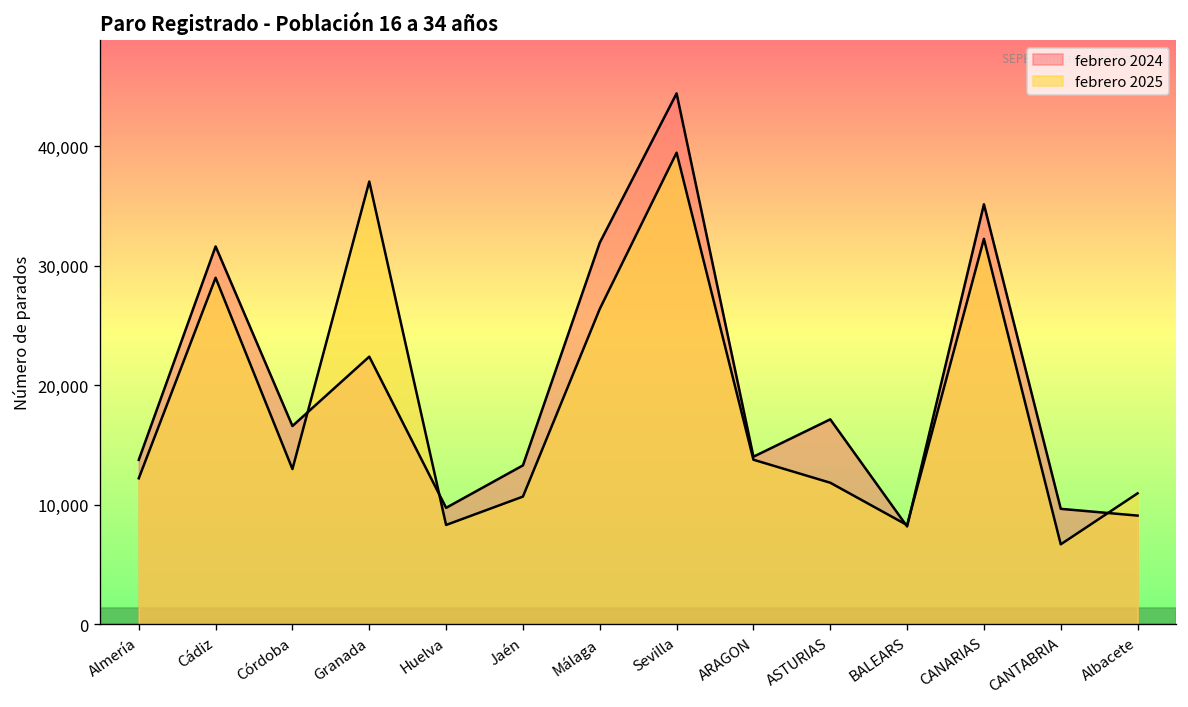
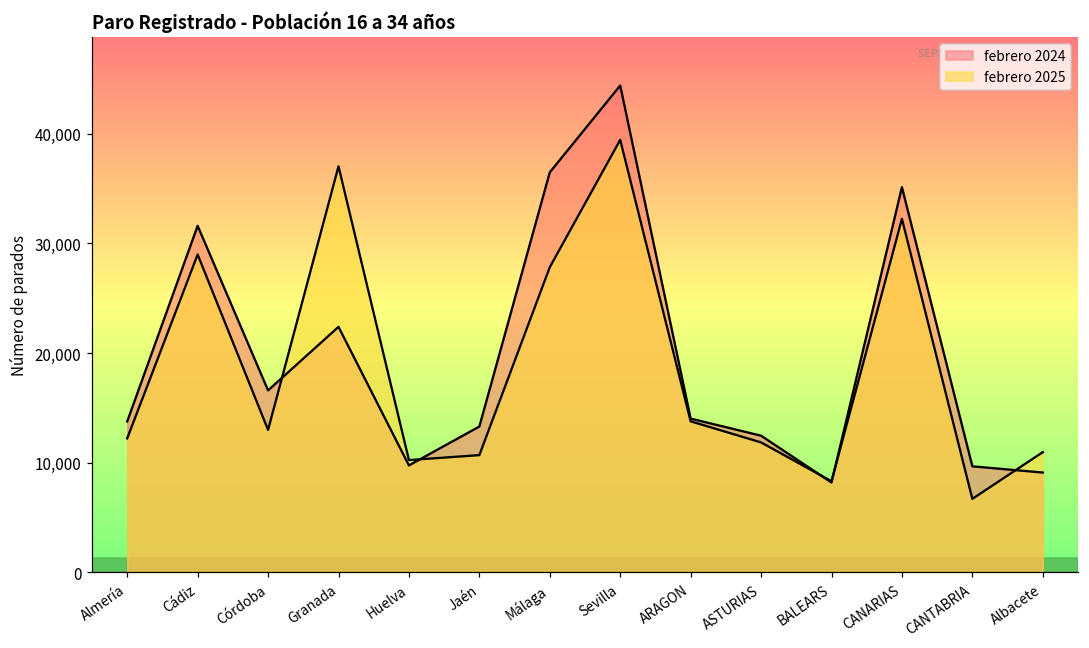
  {
    "febrero 2024": {
      "Almería": "14,000",
      "Cádiz": "32,000",
      "Córdoba": "17,000",
      "Granada": "22,000",
      "Huelva": "10,000",
      "Jaén": "13,000",
-     "Málaga": "32,000",
+     "Málaga": "36,000",
      "Sevilla": "44,000",
-     "ASTURIAS": "17,000",
+     "ASTURIAS": "12,000",
      "CANARIAS": "35,000",
      "CANTABRIA": "10,000",
      "Albacete": "9,000"
    },
    "febrero 2025": {
      "Almería": "12,000",
      "Cádiz": "29,000",
      "Córdoba": "13,000",
      "Granada": "37,000",
-     "Huelva": "8,000",
+     "Huelva": "10,000",
      "Jaén": "11,000",
-     "Málaga": "26,000",
+     "Málaga": "28,000",
      "Sevilla": "39,000",
      "ASTURIAS": "12,000",
      "CANARIAS": "32,000",
      "CANTABRIA": "7,000",
      "Albacete": "11,000"
    }
  }
